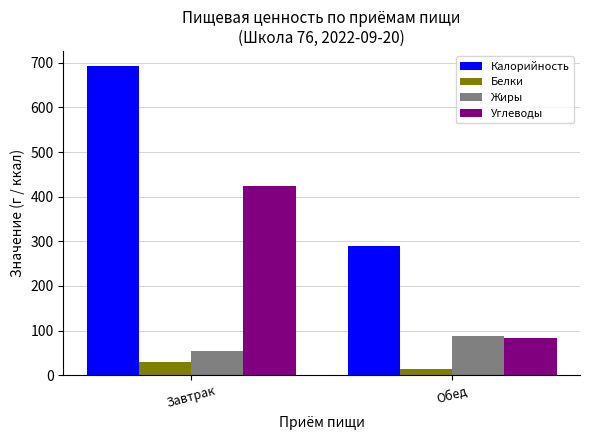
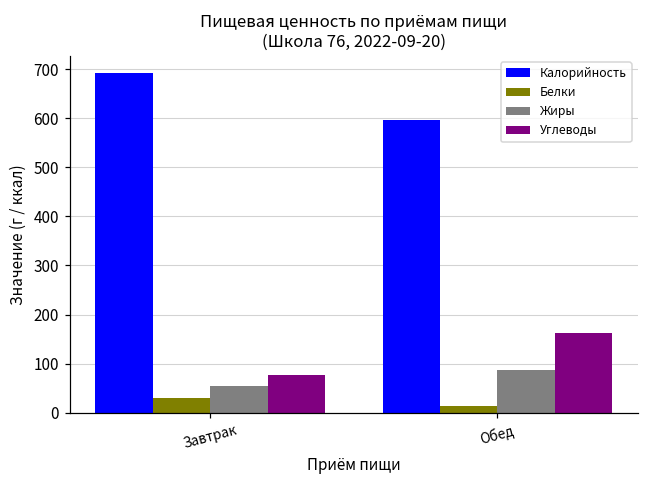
  {
    "Калорийность": {
      "Завтрак": 690,
-     "Обед": 290
+     "Обед": 600
    },
    "Белки": {
      "Завтрак": 30,
      "Обед": 10
    },
    "Жиры": {
      "Завтрак": 60,
      "Обед": 90
    },
    "Углеводы": {
-     "Завтрак": 430,
-     "Обед": 80
+     "Завтрак": 80,
+     "Обед": 160
    }
  }
